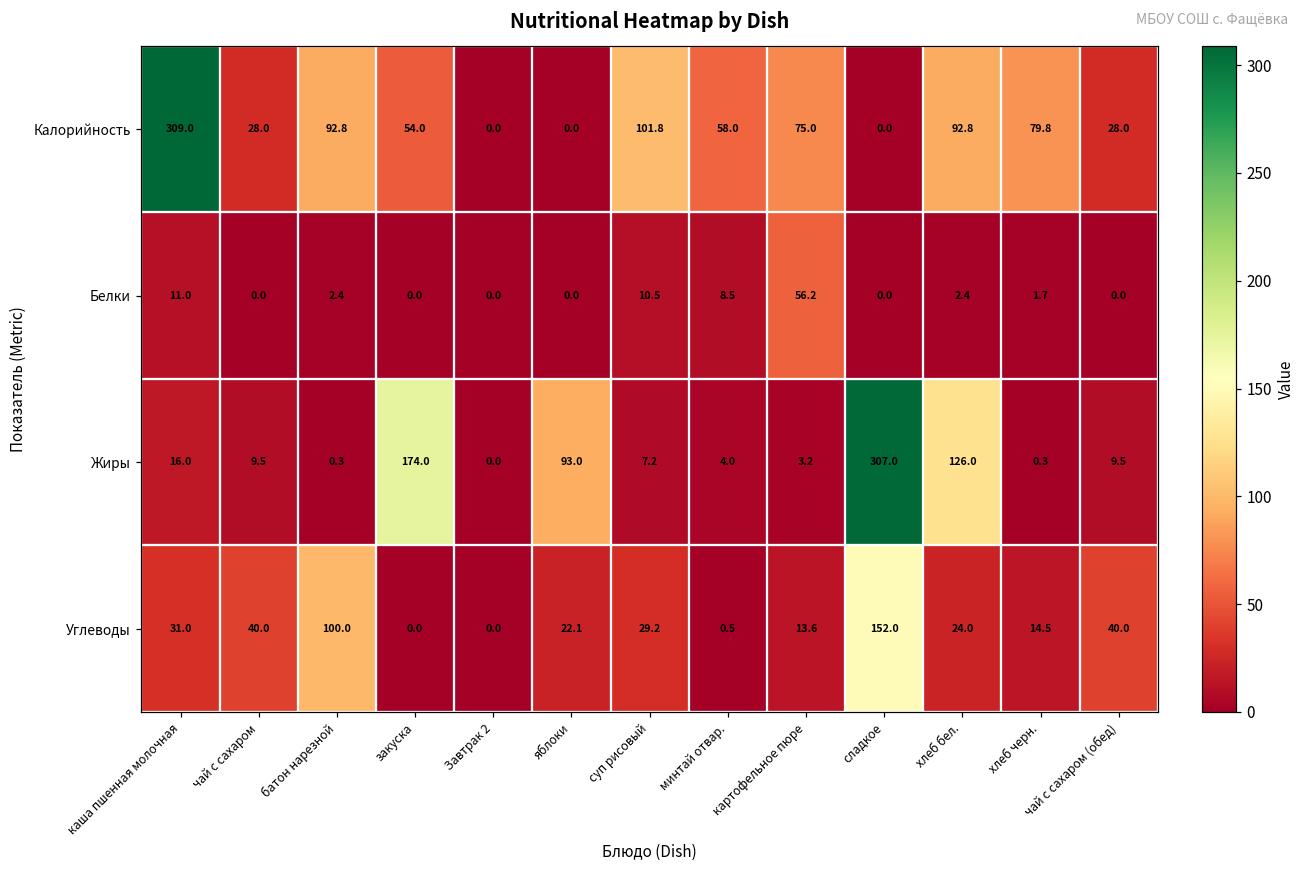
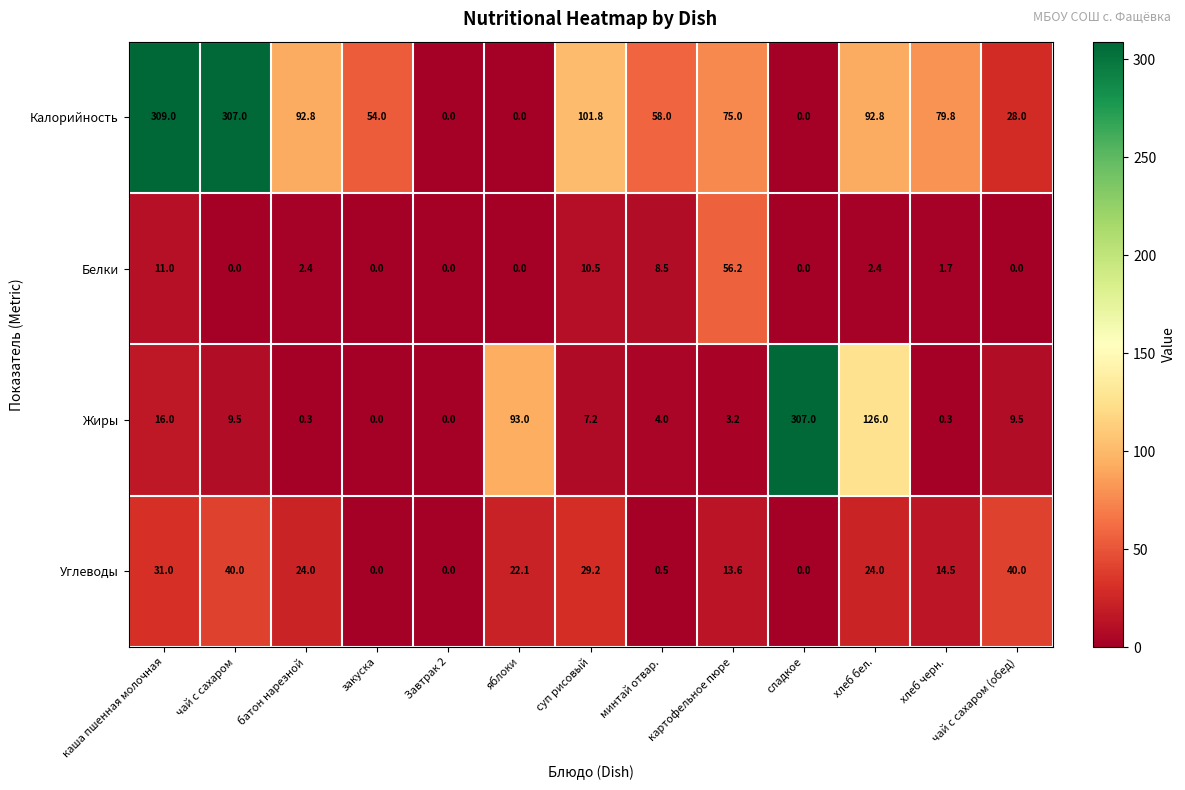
  {
    "Калорийность": {
      "каша пшенная молочная": 309.0,
-     "чай с сахаром": 28.0,
+     "чай с сахаром": 307.0,
      "батон нарезной": 92.8,
      "закуска": 54.0,
      "Завтрак 2": 0.0,
      "яблоки": 0.0,
      "суп рисовый": 101.8,
      "минтай отвар.": 58.0,
      "картофельное пюре": 75.0,
      "сладкое": 0.0,
      "хлеб бел.": 92.8,
      "хлеб черн.": 79.8,
      "чай с сахаром (обед)": 28.0
    },
    "Белки": {
      "каша пшенная молочная": 11.0,
      "чай с сахаром": 0.0,
      "батон нарезной": 2.4,
      "закуска": 0.0,
      "Завтрак 2": 0.0,
      "яблоки": 0.0,
      "суп рисовый": 10.5,
      "минтай отвар.": 8.5,
      "картофельное пюре": 56.2,
      "сладкое": 0.0,
      "хлеб бел.": 2.4,
      "хлеб черн.": 1.7,
      "чай с сахаром (обед)": 0.0
    },
    "Жиры": {
      "каша пшенная молочная": 16.0,
      "чай с сахаром": 9.5,
      "батон нарезной": 0.3,
-     "закуска": 174.0,
+     "закуска": 0.0,
      "Завтрак 2": 0.0,
      "яблоки": 93.0,
      "суп рисовый": 7.2,
      "минтай отвар.": 4.0,
      "картофельное пюре": 3.2,
      "сладкое": 307.0,
      "хлеб бел.": 126.0,
      "хлеб черн.": 0.3,
      "чай с сахаром (обед)": 9.5
    },
    "Углеводы": {
      "каша пшенная молочная": 31.0,
      "чай с сахаром": 40.0,
-     "батон нарезной": 100.0,
+     "батон нарезной": 24.0,
      "закуска": 0.0,
      "Завтрак 2": 0.0,
      "яблоки": 22.1,
      "суп рисовый": 29.2,
      "минтай отвар.": 0.5,
      "картофельное пюре": 13.6,
-     "сладкое": 152.0,
+     "сладкое": 0.0,
      "хлеб бел.": 24.0,
      "хлеб черн.": 14.5,
      "чай с сахаром (обед)": 40.0
    }
  }
